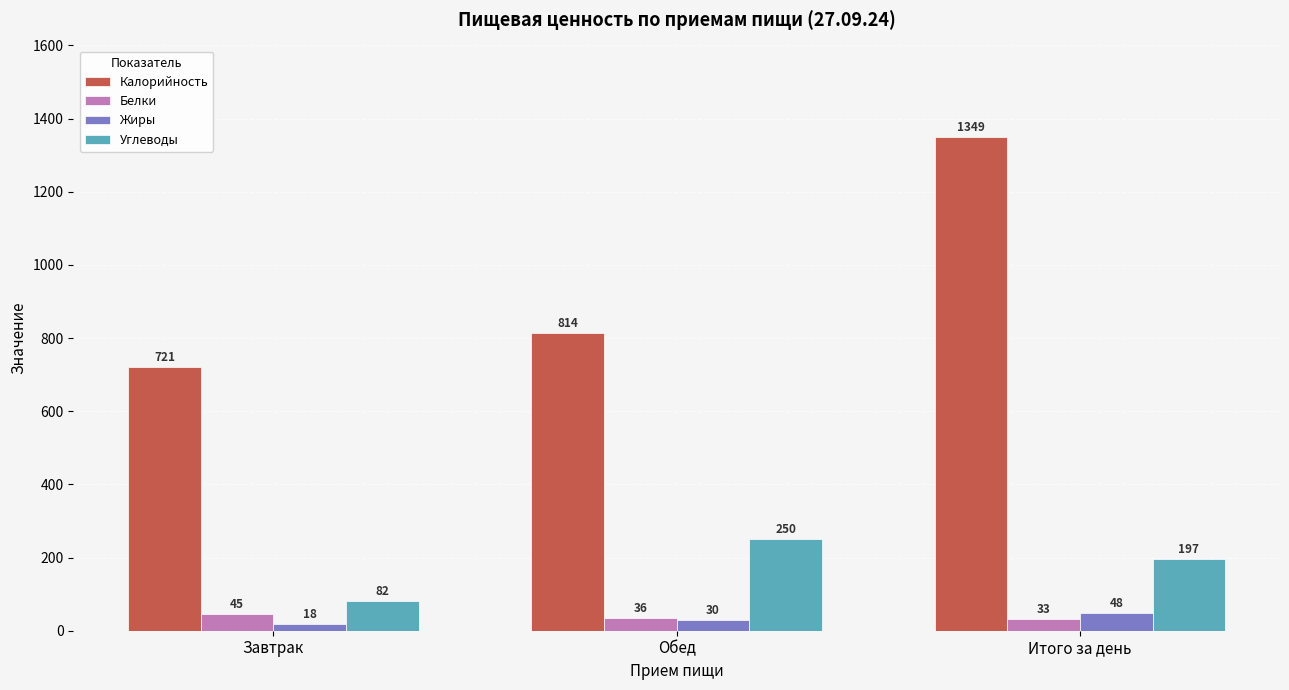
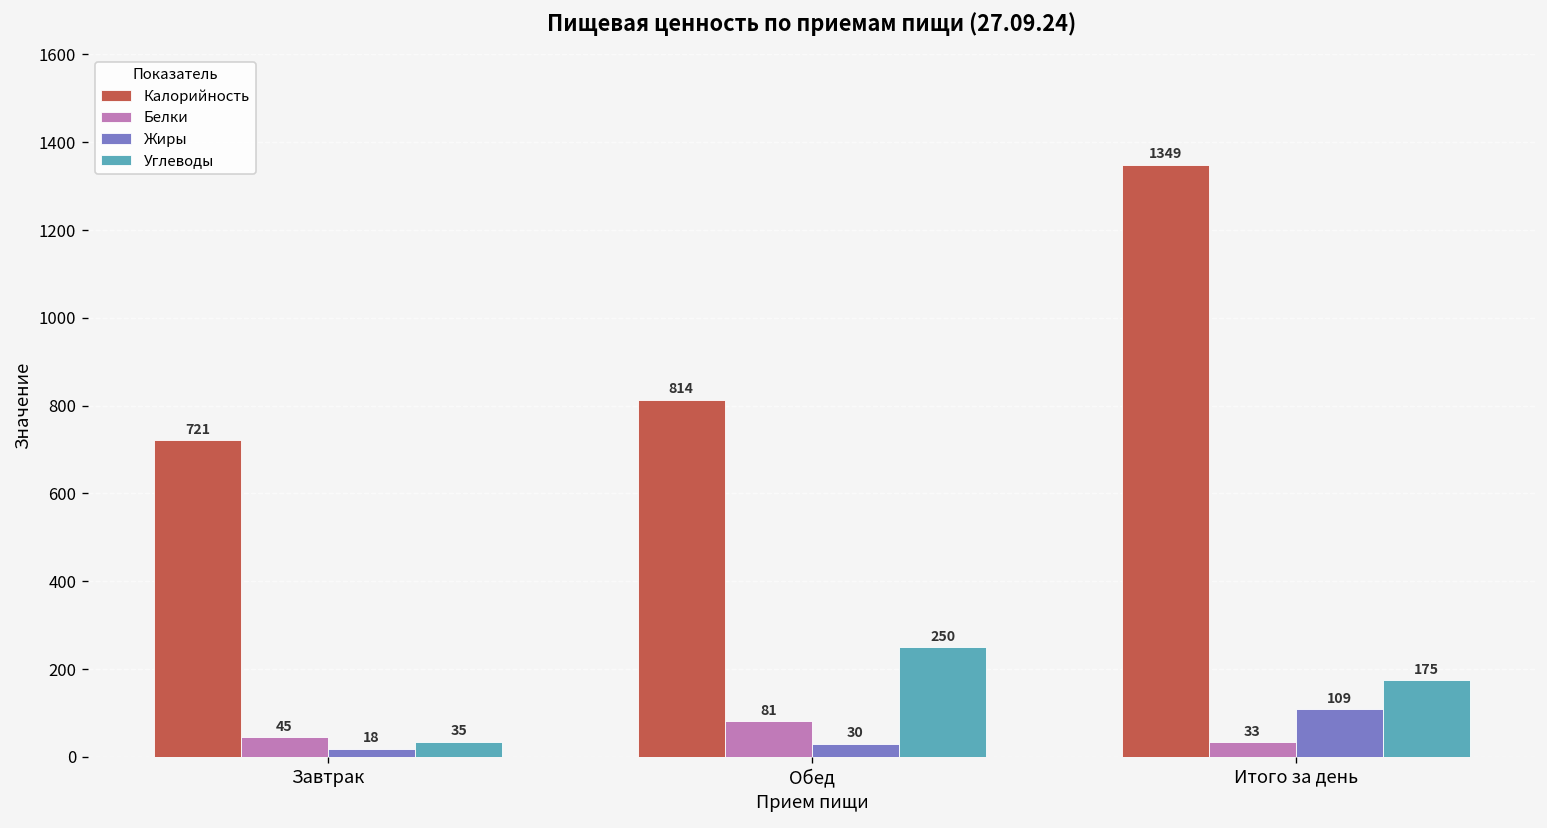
  {
    "Калорийность": {
      "Завтрак": 721,
      "Обед": 814,
      "Итого за день": 1349
    },
    "Белки": {
      "Завтрак": 45,
-     "Обед": 36,
+     "Обед": 81,
      "Итого за день": 33
    },
    "Жиры": {
      "Завтрак": 18,
      "Обед": 30,
-     "Итого за день": 48
+     "Итого за день": 109
    },
    "Углеводы": {
-     "Завтрак": 82,
+     "Завтрак": 35,
      "Обед": 250,
-     "Итого за день": 197
+     "Итого за день": 175
    }
  }
